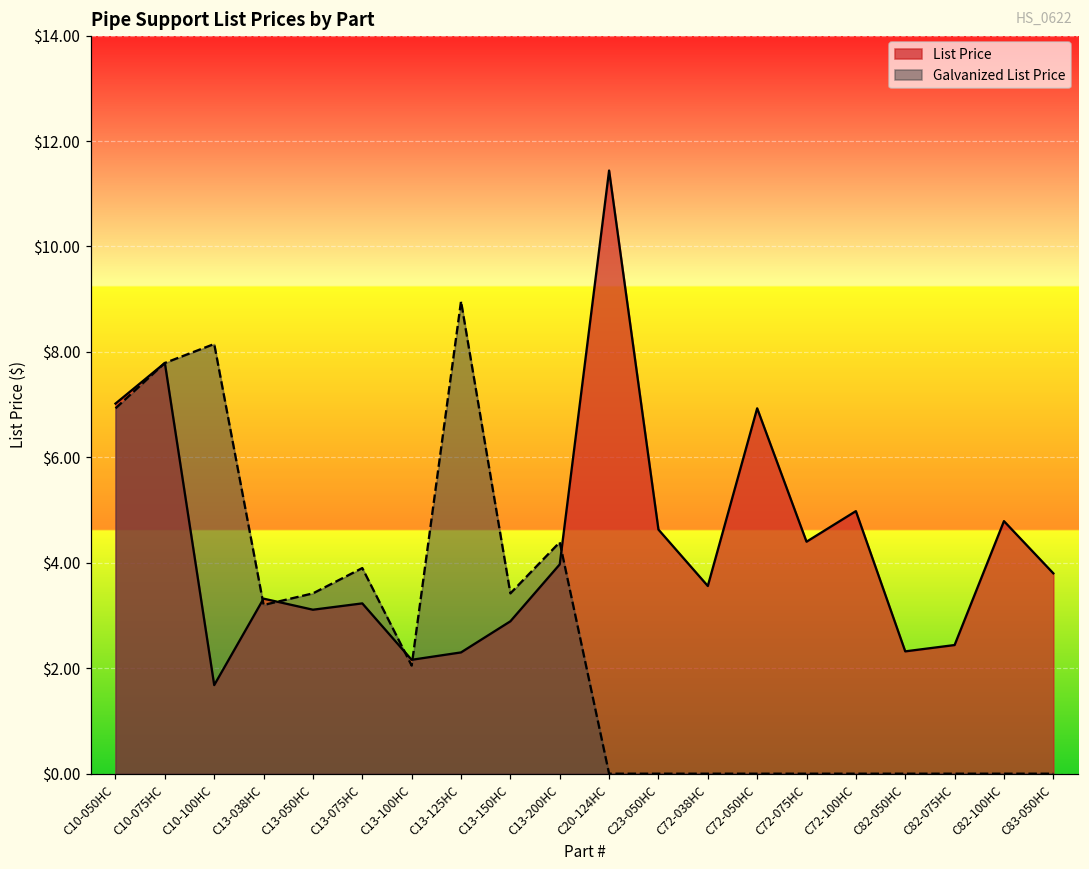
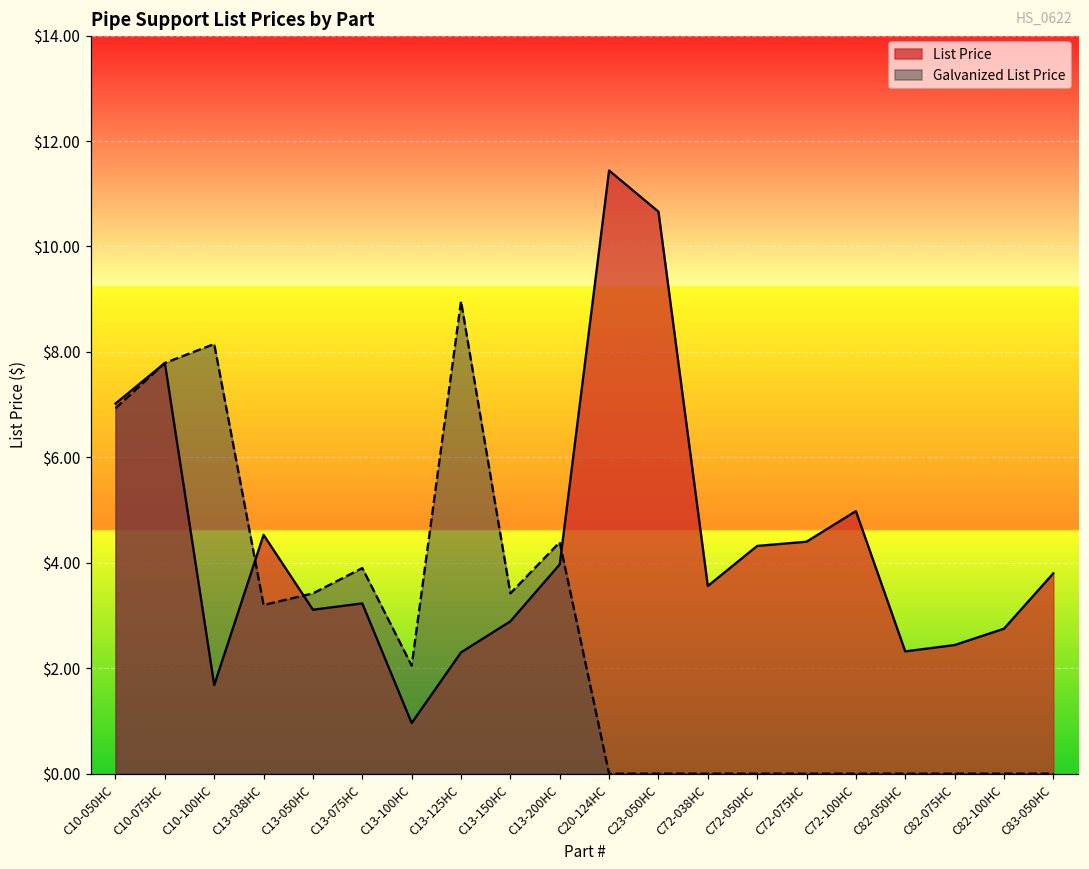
  {
    "List Price": {
      "C10-050HC": "$7.0",
      "C10-100HC": "$1.7",
-     "C13-038HC": "$3.3",
+     "C13-038HC": "$4.5",
      "C13-050HC": "$3.1",
      "C13-075HC": "$3.2",
-     "C13-100HC": "$2.2",
+     "C13-100HC": "$1.0",
      "C13-125HC": "$2.3",
      "C13-150HC": "$2.9",
      "C13-200HC": "$4.0",
      "C20-124HC": "$11.4",
-     "C23-050HC": "$4.6",
+     "C23-050HC": "$10.7",
      "C72-038HC": "$3.6",
-     "C72-050HC": "$6.9",
+     "C72-050HC": "$4.3",
      "C72-075HC": "$4.4",
      "C72-100HC": "$5.0",
      "C82-050HC": "$2.3",
      "C82-075HC": "$2.4",
-     "C82-100HC": "$4.8",
+     "C82-100HC": "$2.8",
      "C83-050HC": "$3.8"
    },
    "Galvanized List Price": {
      "C10-050HC": "$6.9",
      "C10-100HC": "$8.2",
      "C13-038HC": "$3.2",
      "C13-050HC": "$3.4",
      "C13-075HC": "$3.9",
      "C13-100HC": "$2.1",
      "C13-125HC": "$9.0",
      "C13-150HC": "$3.4",
      "C13-200HC": "$4.4",
      "C20-124HC": "$0.0",
      "C23-050HC": "$0.0",
      "C72-038HC": "$0.0",
      "C72-050HC": "$0.0",
      "C72-075HC": "$0.0",
      "C72-100HC": "$0.0",
      "C82-050HC": "$0.0",
      "C82-075HC": "$0.0",
      "C82-100HC": "$0.0",
      "C83-050HC": "$0.0"
    }
  }
